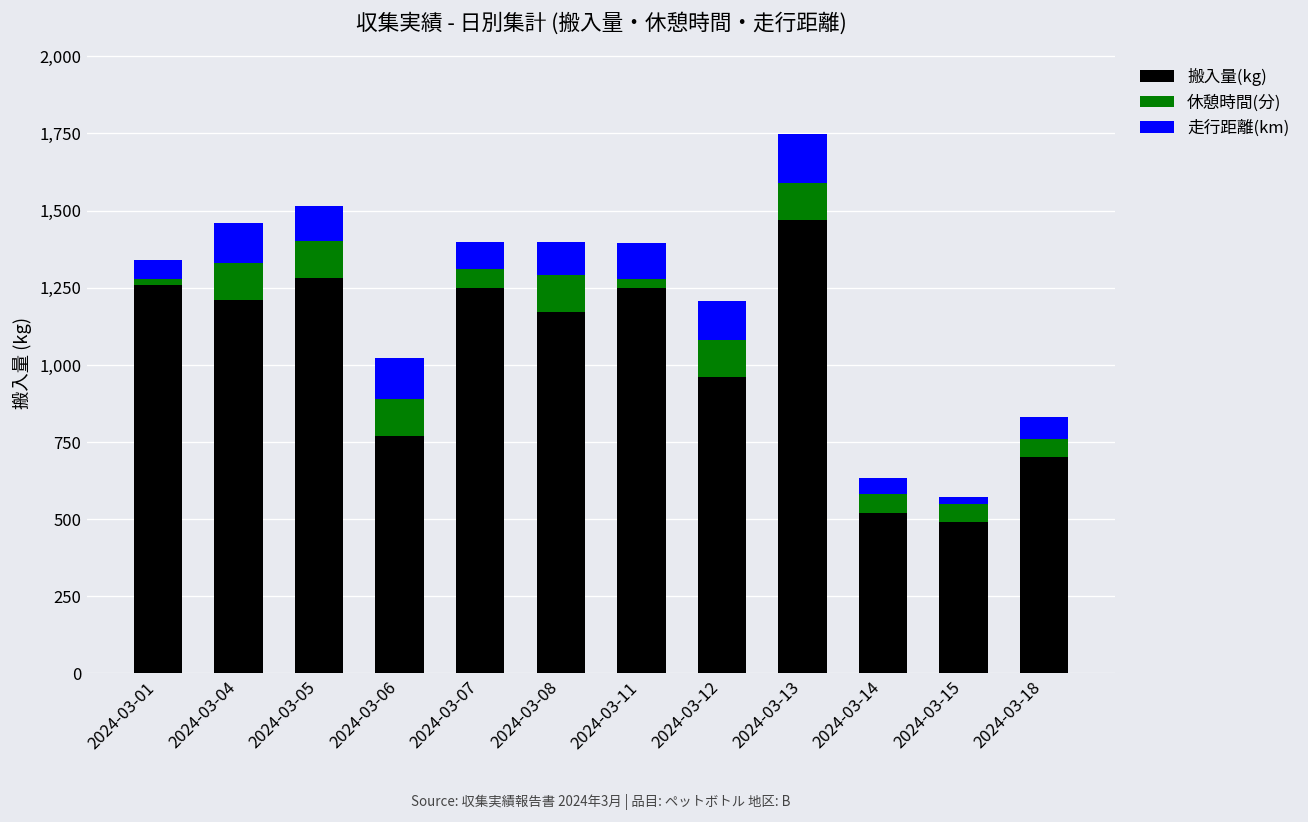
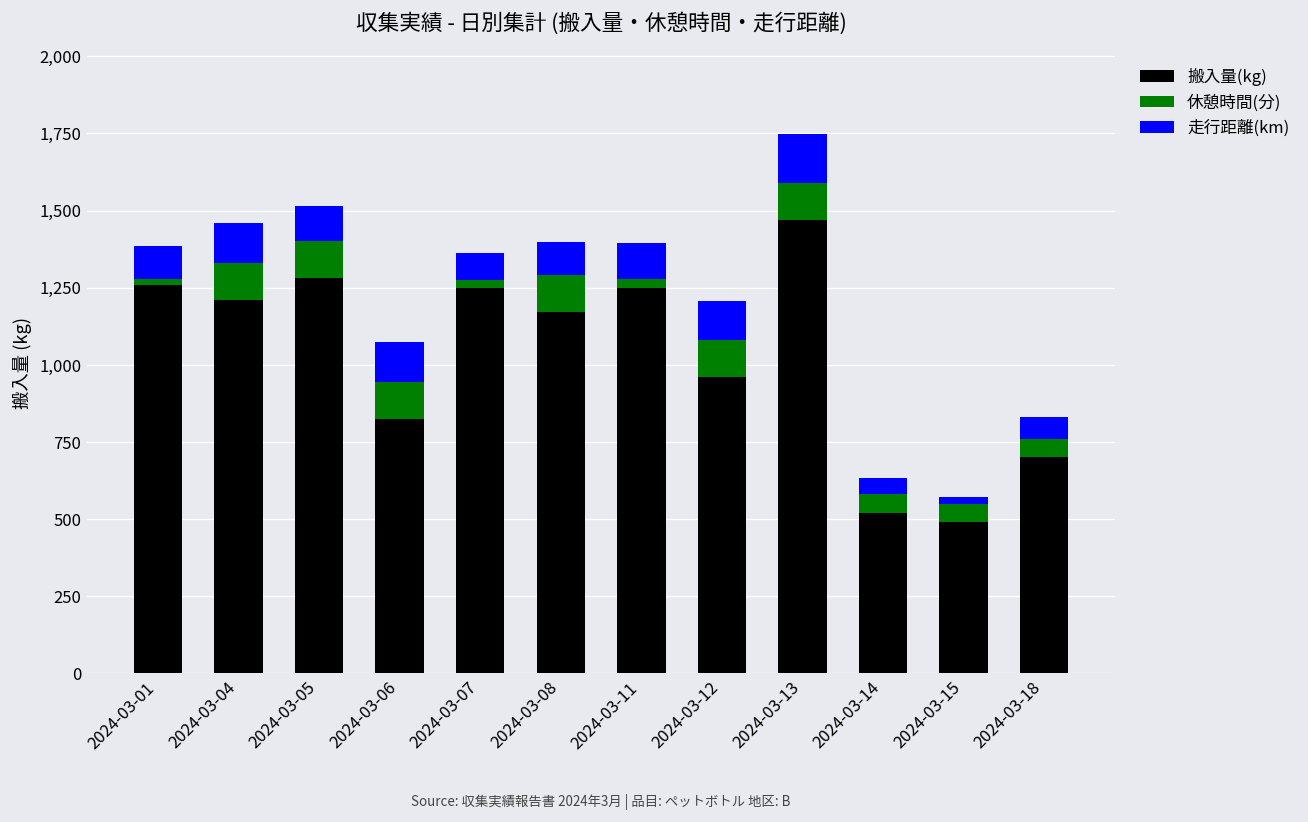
  {
    "搬入量(kg)": {
      "2024-03-01": "1,260",
      "2024-03-04": "1,210",
      "2024-03-05": "1,280",
-     "2024-03-06": "770",
+     "2024-03-06": "820",
      "2024-03-07": "1,250",
      "2024-03-08": "1,170",
      "2024-03-11": "1,250",
      "2024-03-12": "960",
      "2024-03-13": "1,470",
      "2024-03-14": "520",
      "2024-03-15": "490",
      "2024-03-18": "700"
    },
    "休憩時間(分)": {
      "2024-03-01": "20",
      "2024-03-04": "120",
      "2024-03-05": "120",
      "2024-03-06": "120",
-     "2024-03-07": "60",
+     "2024-03-07": "20",
      "2024-03-08": "120",
      "2024-03-11": "30",
      "2024-03-12": "120",
      "2024-03-13": "120",
      "2024-03-14": "60",
      "2024-03-15": "60",
      "2024-03-18": "60"
    },
    "走行距離(km)": {
-     "2024-03-01": "60",
+     "2024-03-01": "110",
      "2024-03-04": "130",
      "2024-03-05": "120",
      "2024-03-06": "130",
      "2024-03-07": "90",
      "2024-03-08": "110",
      "2024-03-11": "120",
      "2024-03-12": "130",
      "2024-03-13": "160",
      "2024-03-14": "50",
      "2024-03-15": "20",
      "2024-03-18": "70"
    }
  }
